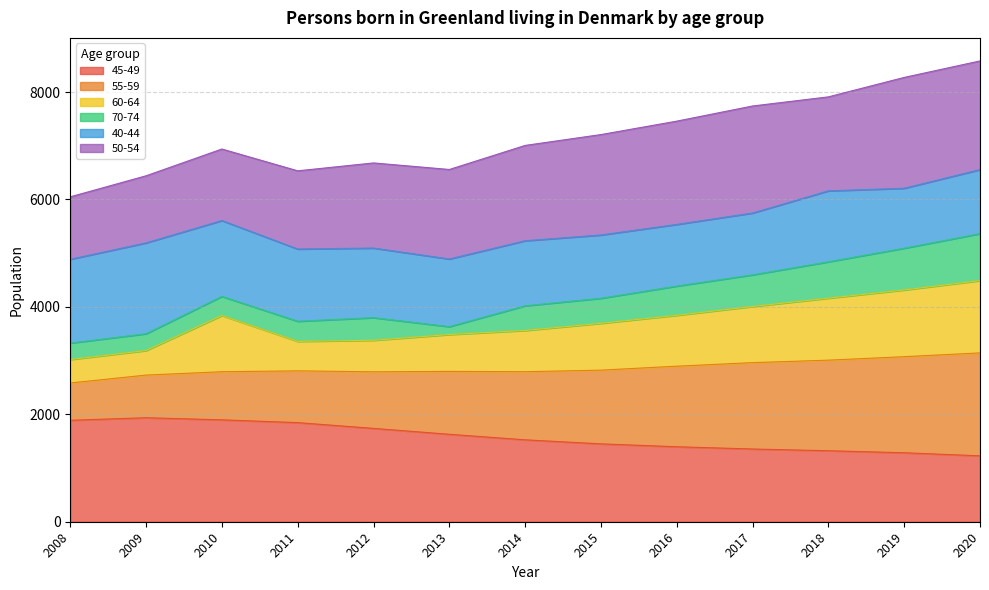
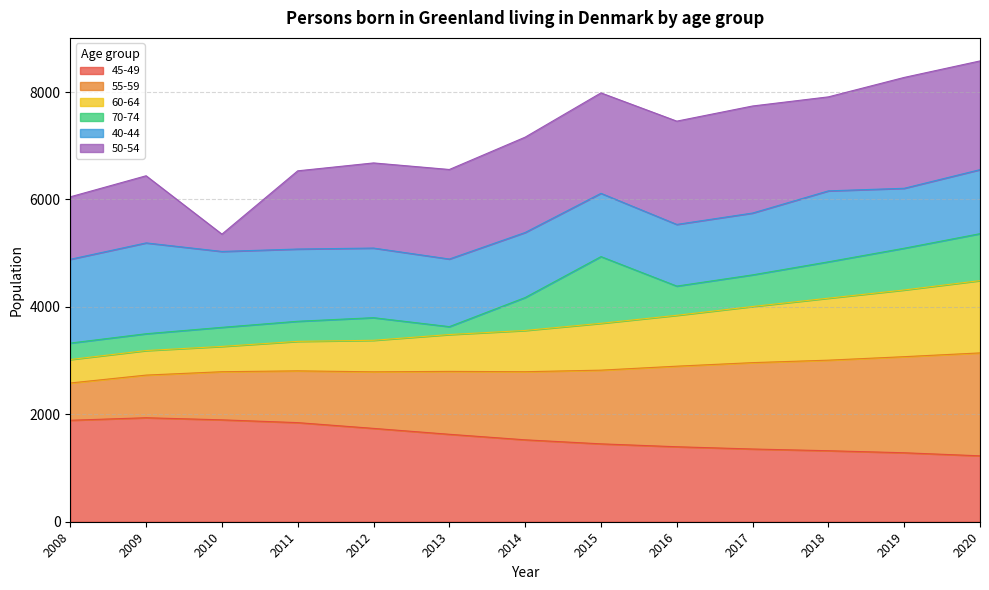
  {
    "60-64": {
      "2008": 400,
      "2009": 500,
-     "2010": 1000,
+     "2010": 500,
      "2011": 500,
      "2012": 600,
      "2013": 700,
      "2014": 800,
      "2015": 900,
      "2016": 900,
      "2017": 1000,
      "2018": 1200,
      "2019": 1200,
      "2020": 1300
    },
    "70-74": {
      "2008": 300,
      "2009": 300,
      "2010": 400,
      "2011": 400,
      "2012": 400,
      "2013": 100,
-     "2014": 500,
-     "2015": 500,
+     "2014": 600,
+     "2015": 1200,
      "2016": 500,
      "2017": 600,
      "2018": 700,
      "2019": 800,
      "2020": 900
    },
    "40-44": {
      "2008": 1600,
      "2009": 1700,
      "2010": 1400,
      "2011": 1300,
      "2012": 1300,
      "2013": 1300,
      "2014": 1200,
      "2015": 1200,
      "2016": 1100,
      "2017": 1200,
      "2018": 1300,
      "2019": 1100,
      "2020": 1200
    },
    "50-54": {
      "2008": 1200,
      "2009": 1300,
-     "2010": 1300,
+     "2010": 300,
      "2011": 1500,
      "2012": 1600,
      "2013": 1700,
      "2014": 1800,
      "2015": 1900,
      "2016": 1900,
      "2017": 2000,
      "2018": 1800,
      "2019": 2100,
      "2020": 2000
    }
  }
